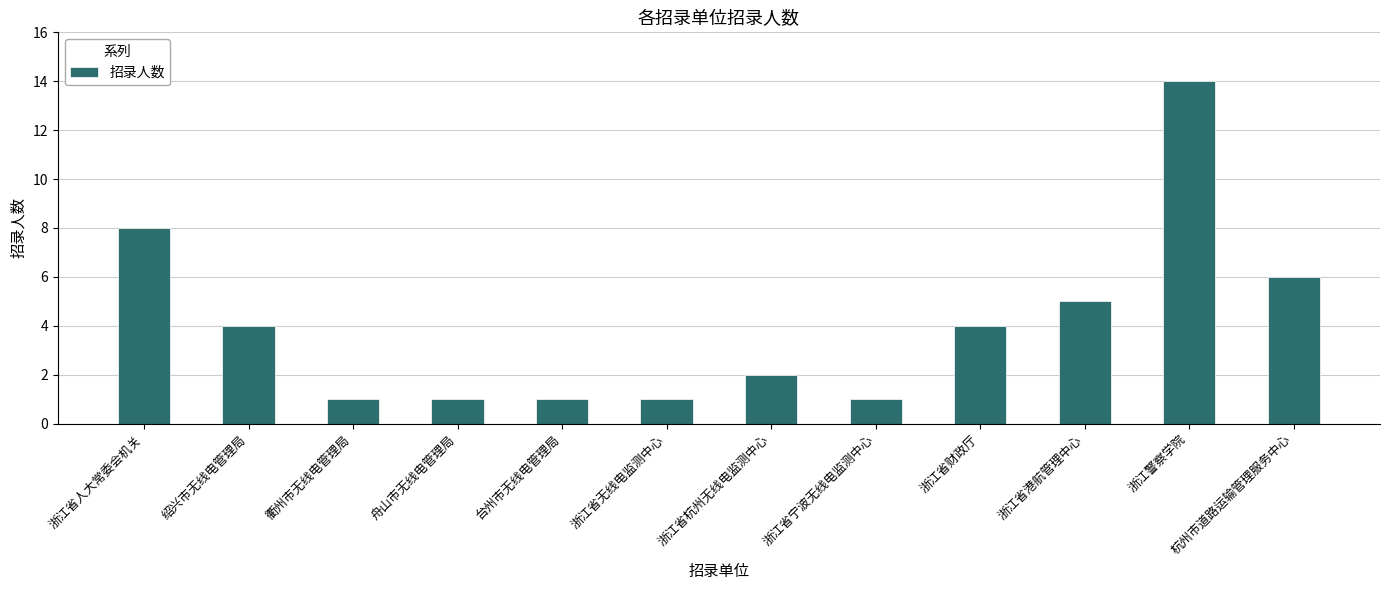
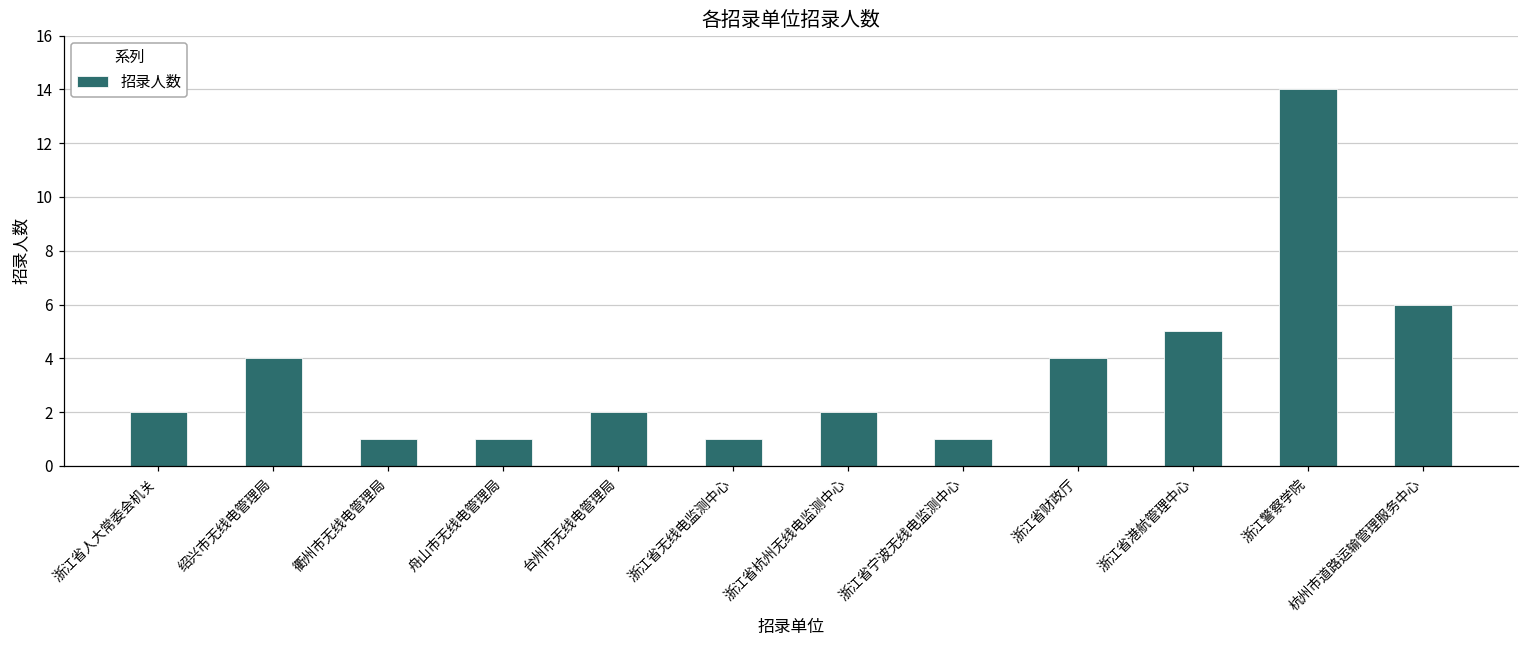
  {
-   "浙江省人大常委会机关": 8,
+   "浙江省人大常委会机关": 2,
    "绍兴市无线电管理局": 4,
    "衢州市无线电管理局": 1,
    "舟山市无线电管理局": 1,
-   "台州市无线电管理局": 1,
+   "台州市无线电管理局": 2,
    "浙江省无线电监测中心": 1,
    "浙江省杭州无线电监测中心": 2,
    "浙江省宁波无线电监测中心": 1,
    "浙江省财政厅": 4,
    "浙江省港航管理中心": 5,
    "浙江警察学院": 14,
    "杭州市道路运输管理服务中心": 6
  }
